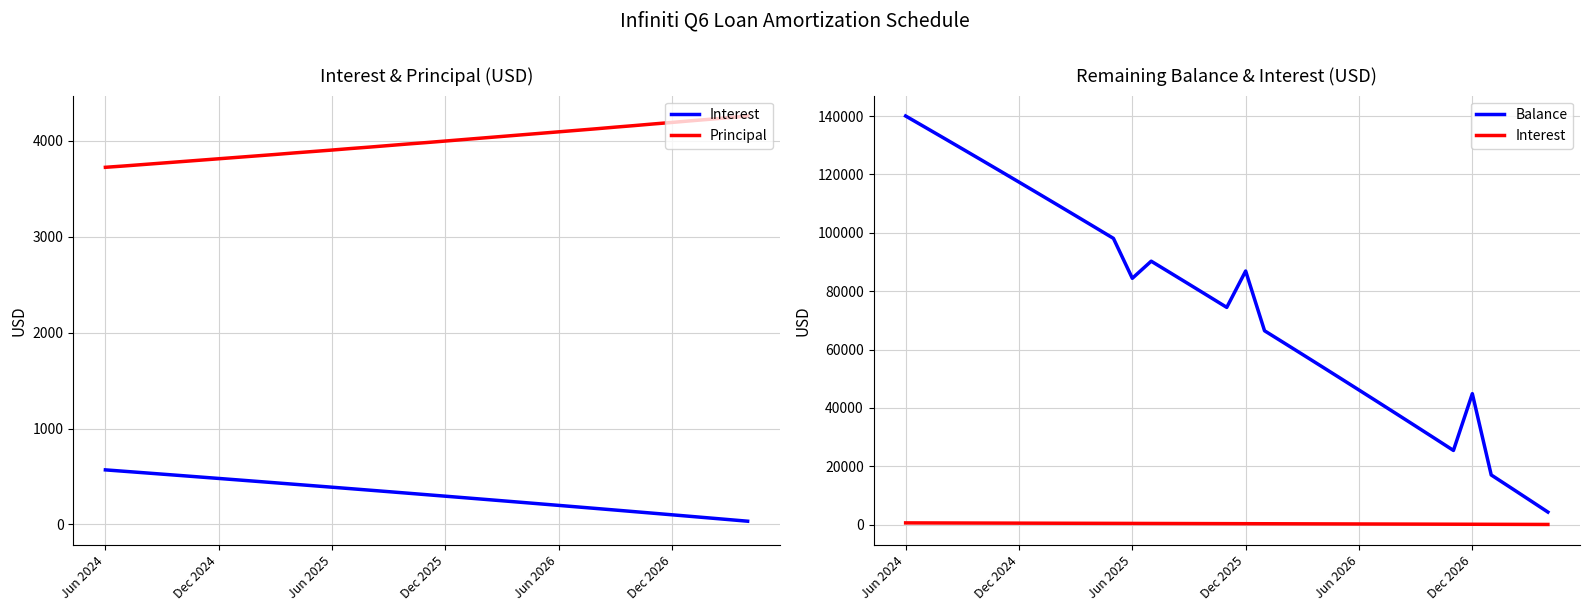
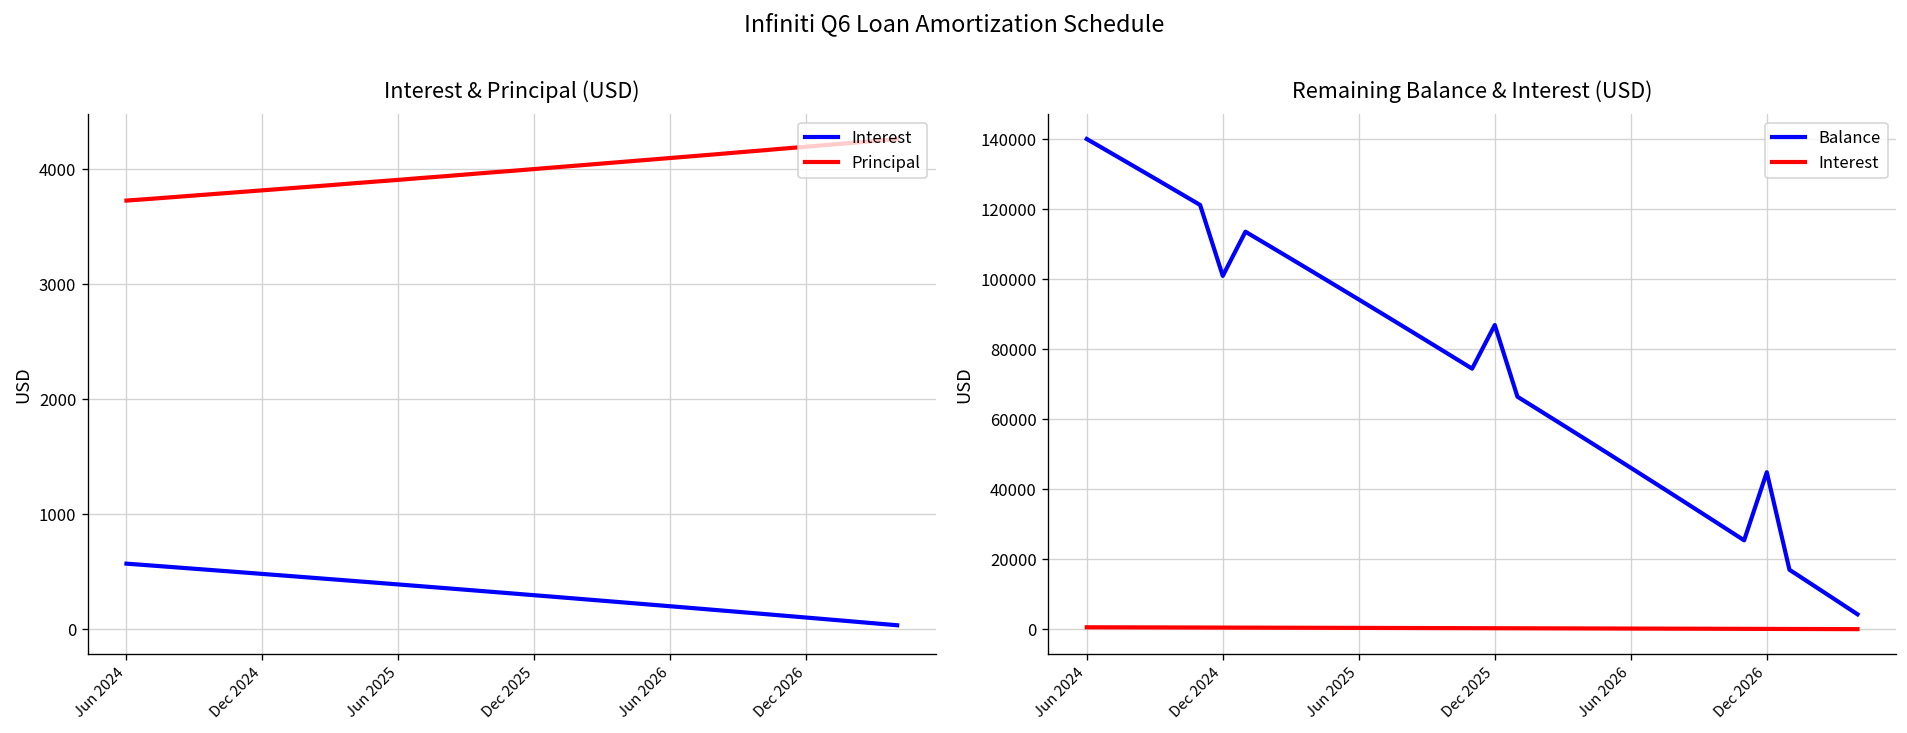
  {
    "Remaining Balance & Interest (USD)": {
      "Balance": {
        "Jun 2024": 140000,
-       "Dec 2024": 117000,
-       "Jun 2025": 84000,
+       "Dec 2024": 101000,
+       "Jun 2025": 94000,
        "Dec 2025": 87000,
        "Jun 2026": 46000,
        "Dec 2026": 45000
      },
      "Interest": {
        "Jun 2024": 1000,
        "Dec 2024": 0,
        "Jun 2025": 0,
        "Dec 2025": 0,
        "Jun 2026": 0,
        "Dec 2026": 0
      }
    }
  }
